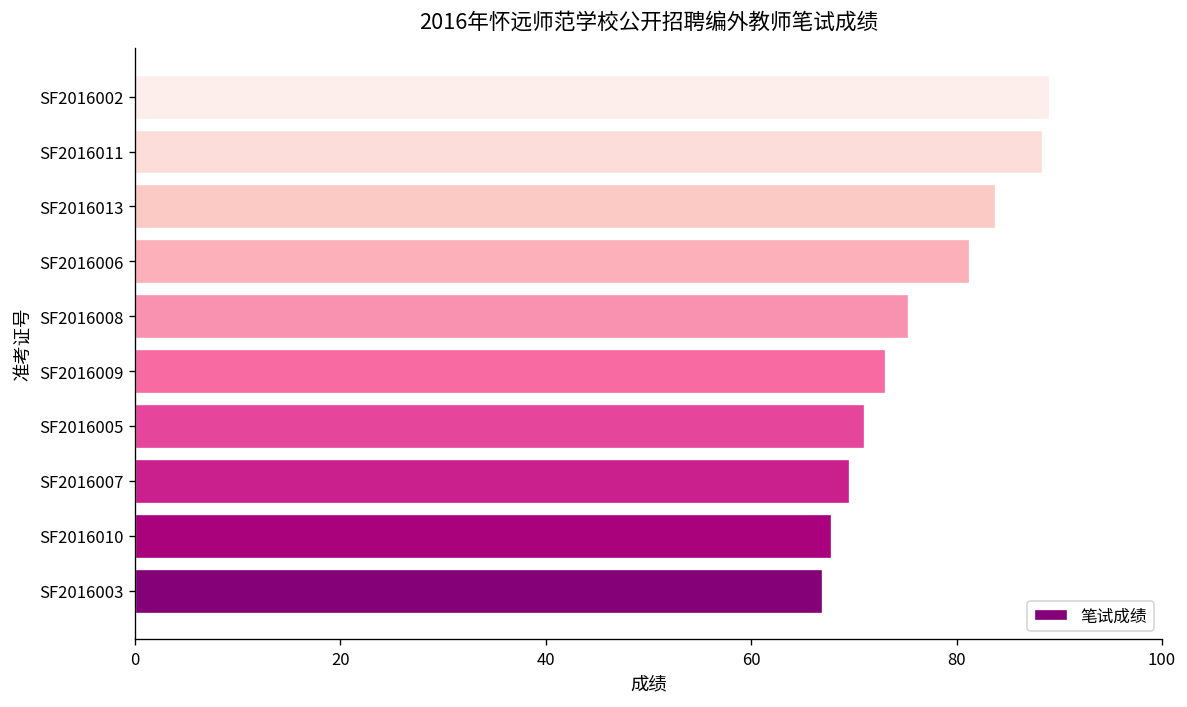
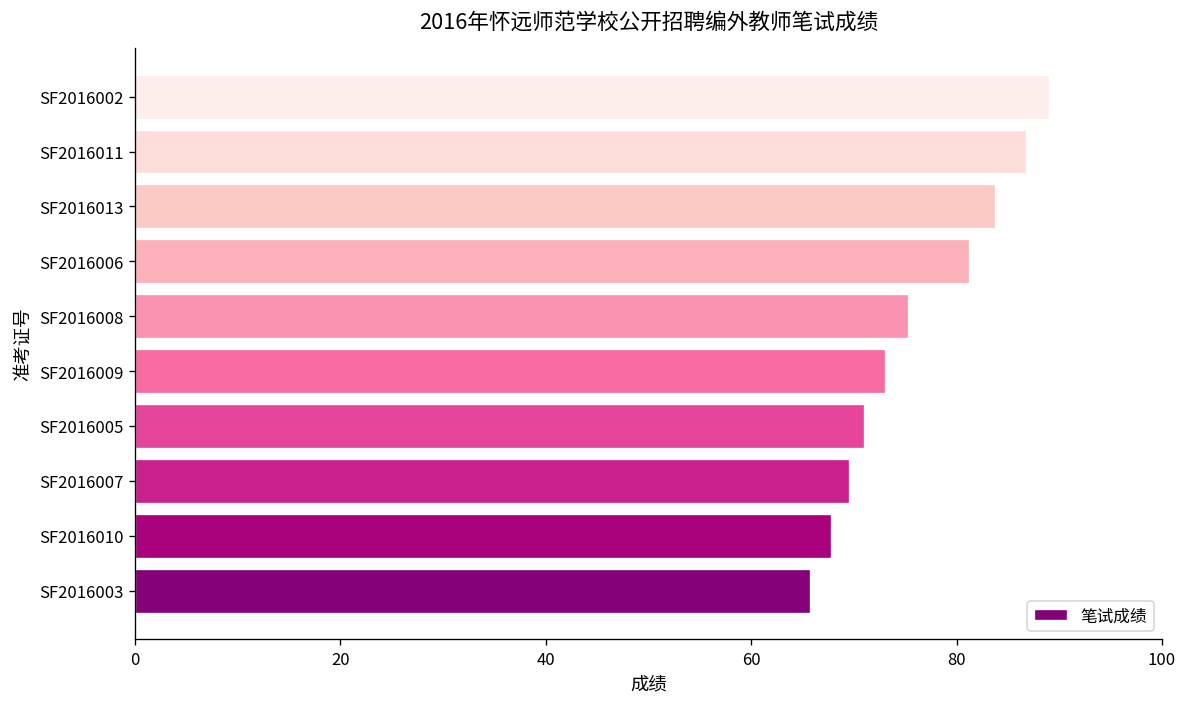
  {
    "SF2016002": 89,
-   "SF2016011": 88,
+   "SF2016011": 87,
    "SF2016013": 84,
    "SF2016006": 81,
    "SF2016008": 75,
    "SF2016009": 73,
    "SF2016005": 71,
    "SF2016007": 70,
    "SF2016010": 68,
-   "SF2016003": 67
+   "SF2016003": 66
  }
